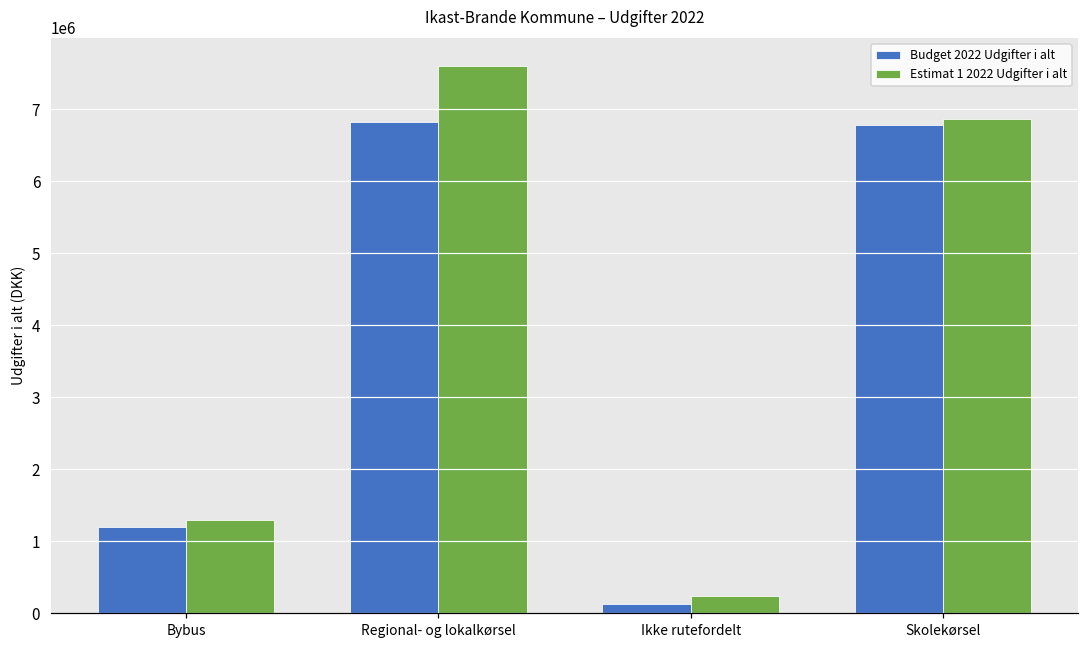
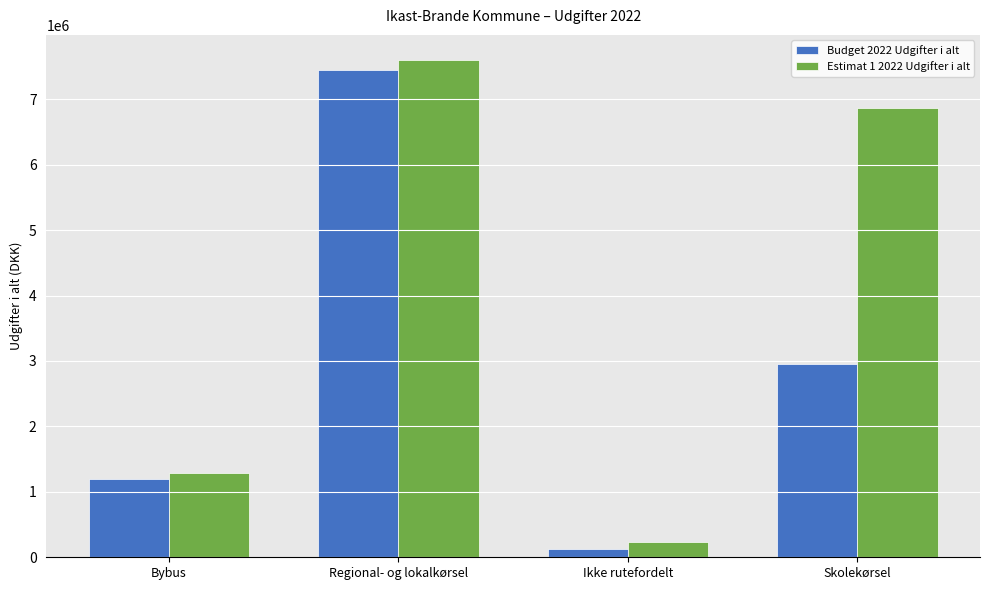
  {
    "Budget 2022 Udgifter i alt": {
      "Bybus": 1200000,
-     "Regional- og lokalkørsel": 6800000,
+     "Regional- og lokalkørsel": 7500000,
      "Ikke rutefordelt": 100000,
-     "Skolekørsel": 6800000
+     "Skolekørsel": 2900000
    },
    "Estimat 1 2022 Udgifter i alt": {
      "Bybus": 1300000,
      "Regional- og lokalkørsel": 7600000,
      "Ikke rutefordelt": 200000,
      "Skolekørsel": 6900000
    }
  }
